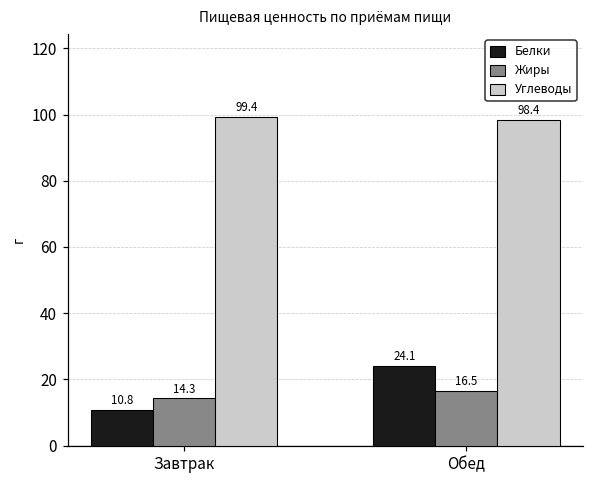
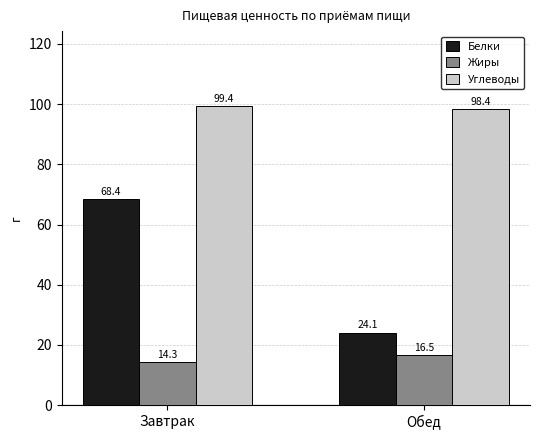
  {
    "Белки": {
-     "Завтрак": 10.8,
+     "Завтрак": 68.4,
      "Обед": 24.1
    },
    "Жиры": {
      "Завтрак": 14.3,
      "Обед": 16.5
    },
    "Углеводы": {
      "Завтрак": 99.4,
      "Обед": 98.4
    }
  }
